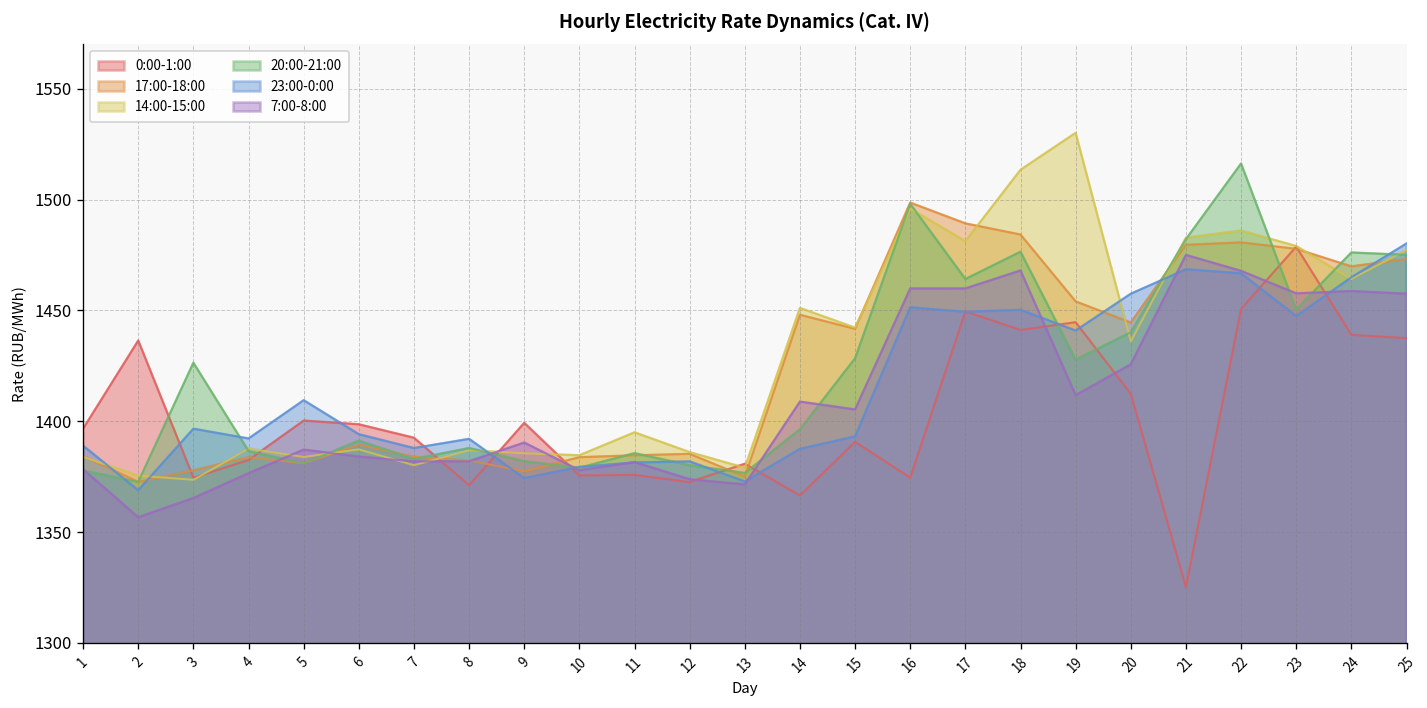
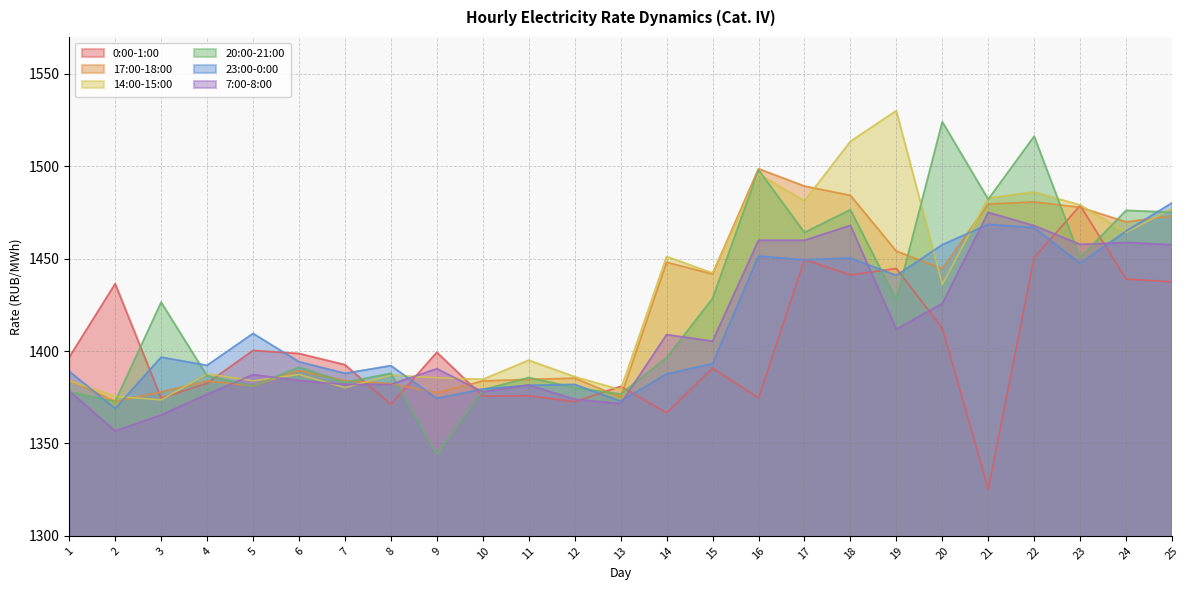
  {
    "20:00-21:00": {
      "3": 1426,
      "6": 1391,
-     "9": 1382,
+     "9": 1344,
      "12": 1380,
      "13": 1377,
      "14": 1396,
      "15": 1428,
      "17": 1464,
      "18": 1476,
      "19": 1428,
-     "20": 1440,
+     "20": 1524,
      "22": 1516,
      "23": 1450,
      "24": 1476,
      "25": 1475
    }
  }
